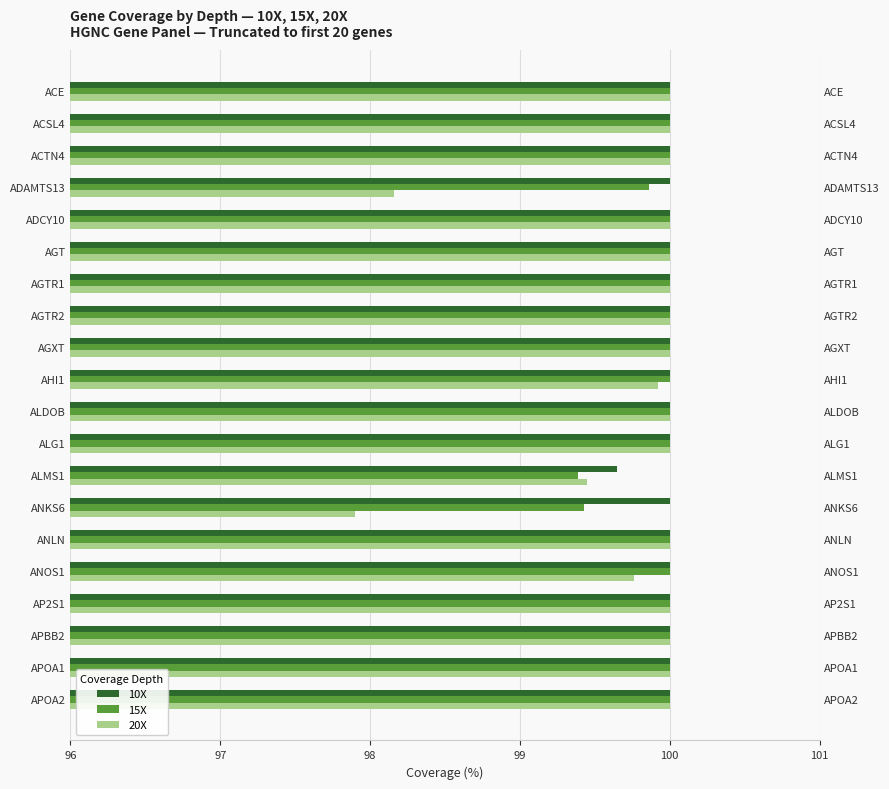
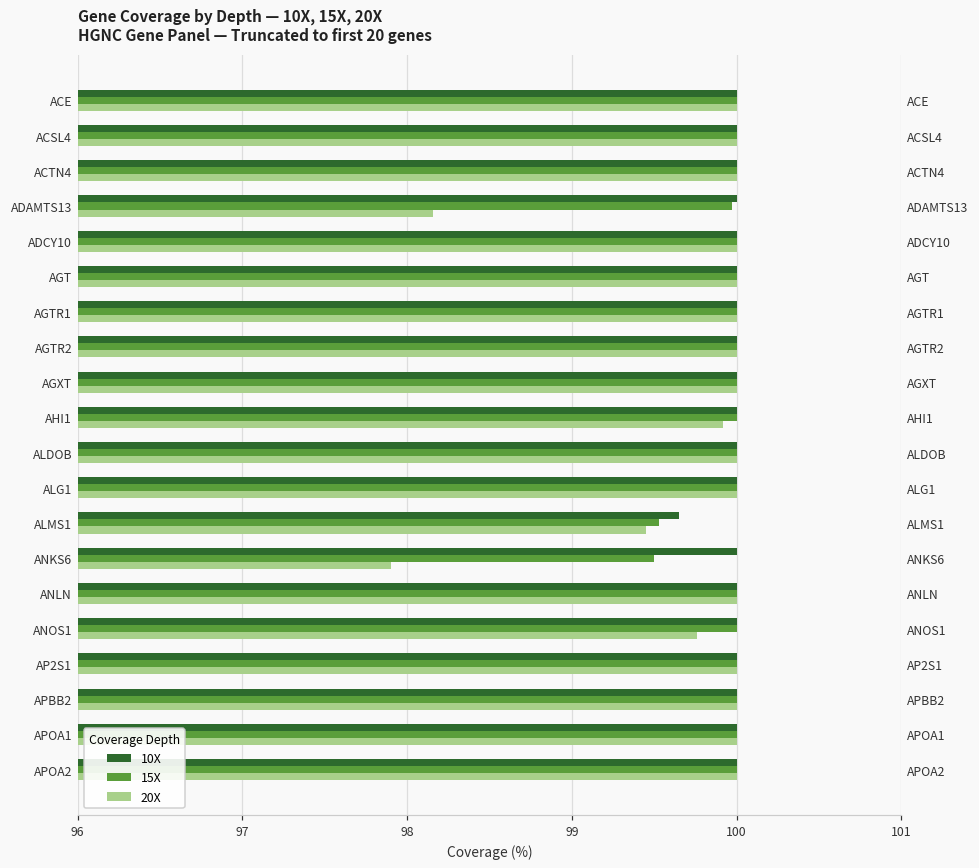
  {
    "15X": {
      "ACE": 100.00,
      "ACSL4": 100.00,
      "ACTN4": 100.00,
-     "ADAMTS13": 99.86,
+     "ADAMTS13": 99.97,
      "ADCY10": 100.00,
      "AGT": 100.00,
      "AGTR1": 100.00,
      "AGTR2": 100.00,
      "AGXT": 100.00,
      "AHI1": 100.00,
      "ALDOB": 100.00,
      "ALG1": 100.00,
-     "ALMS1": 99.39,
-     "ANKS6": 99.43,
+     "ALMS1": 99.53,
+     "ANKS6": 99.50,
      "ANLN": 100.00,
      "ANOS1": 100.00,
      "AP2S1": 100.00,
      "APBB2": 100.00,
      "APOA1": 100.00,
      "APOA2": 100.00
    }
  }
